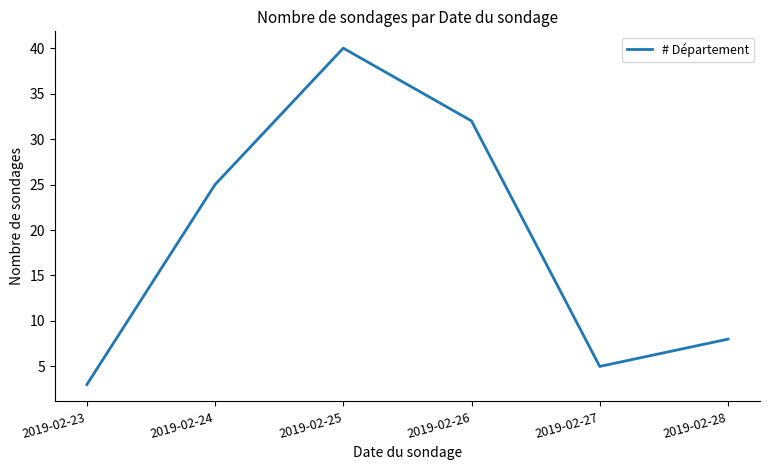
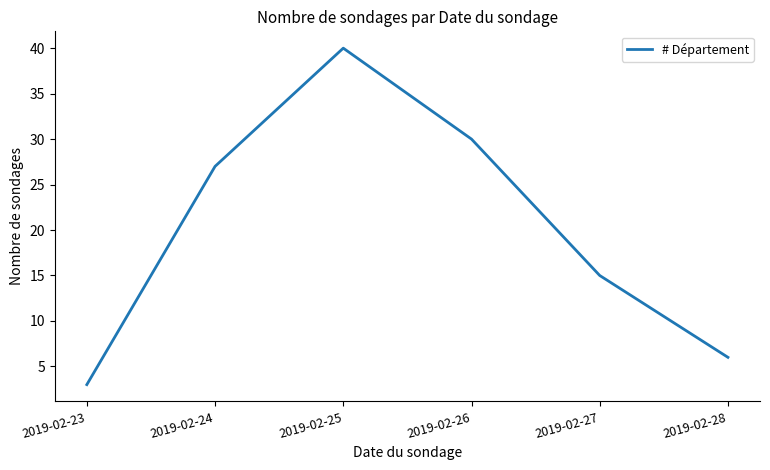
  {
    "2019-02-23": 3,
-   "2019-02-24": 25,
+   "2019-02-24": 27,
    "2019-02-25": 40,
-   "2019-02-26": 32,
-   "2019-02-27": 5,
-   "2019-02-28": 8
+   "2019-02-26": 30,
+   "2019-02-27": 15,
+   "2019-02-28": 6
  }
